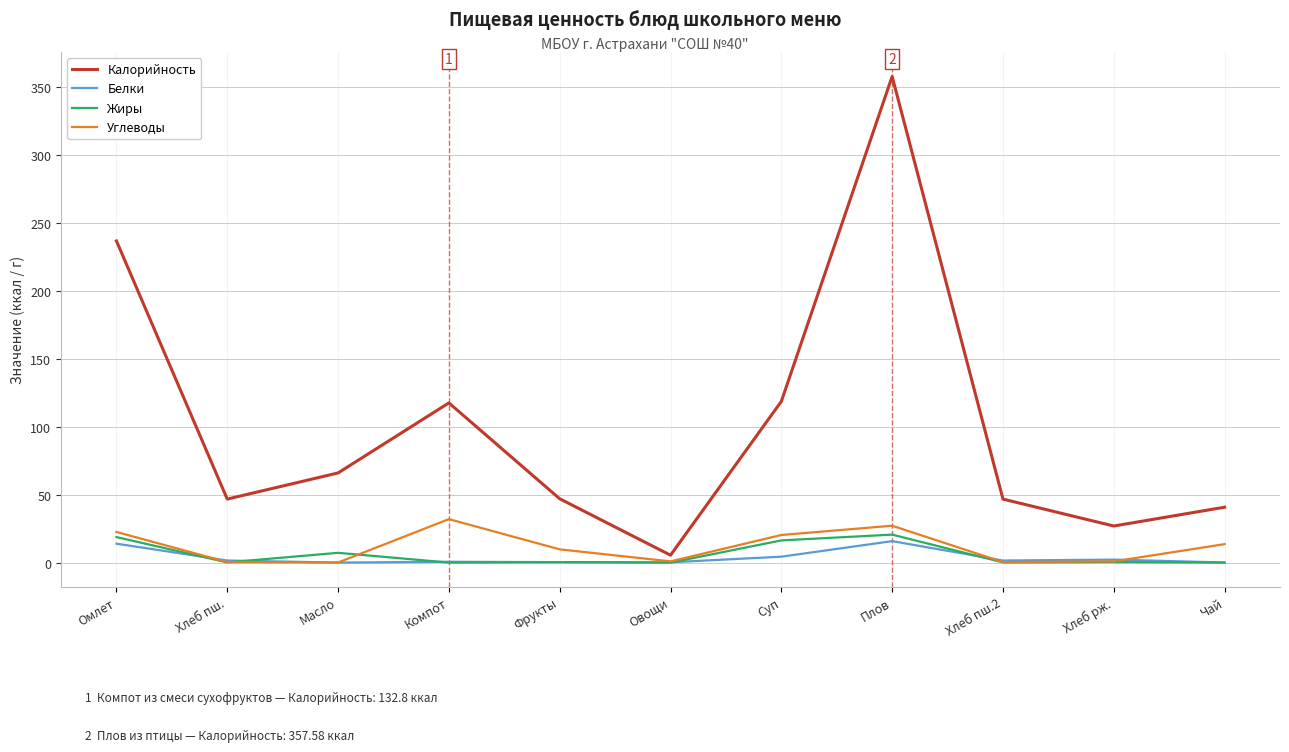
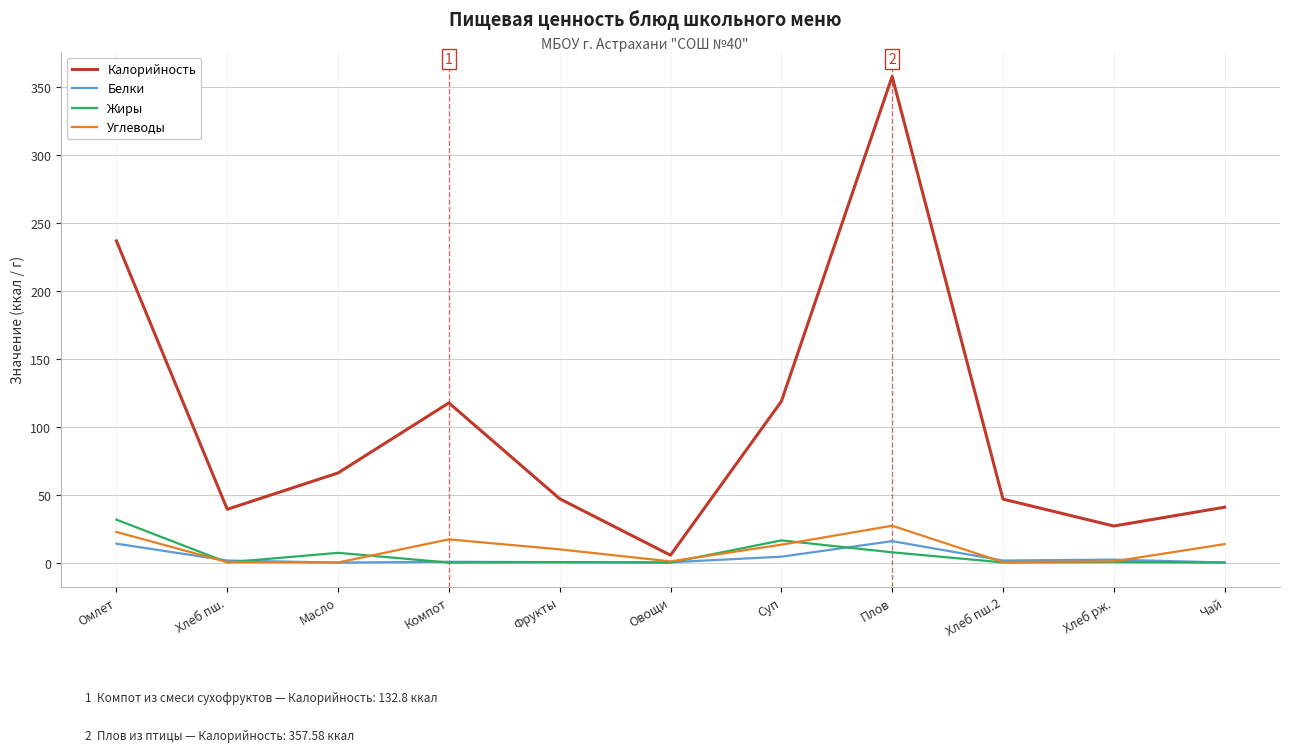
  {
    "Калорийность": {
      "Омлет": 237,
-     "Хлеб пш.": 47,
+     "Хлеб пш.": 39,
      "Масло": 66,
      "Компот": 118,
      "Фрукты": 47,
      "Овощи": 6,
      "Суп": 119,
      "Хлеб пш.2": 47,
      "Хлеб рж.": 27,
      "Чай": 41
    },
    "Белки": {
      "Омлет": 14,
      "Суп": 4,
      "Плов": 16
    },
    "Жиры": {
-     "Омлет": 19,
+     "Омлет": 32,
      "Масло": 7,
      "Суп": 16,
-     "Плов": 21
+     "Плов": 8
    },
    "Углеводы": {
      "Омлет": 23,
-     "Компот": 32,
+     "Компот": 17,
      "Фрукты": 10,
-     "Суп": 20,
+     "Суп": 13,
      "Плов": 27,
      "Чай": 14
    }
  }
